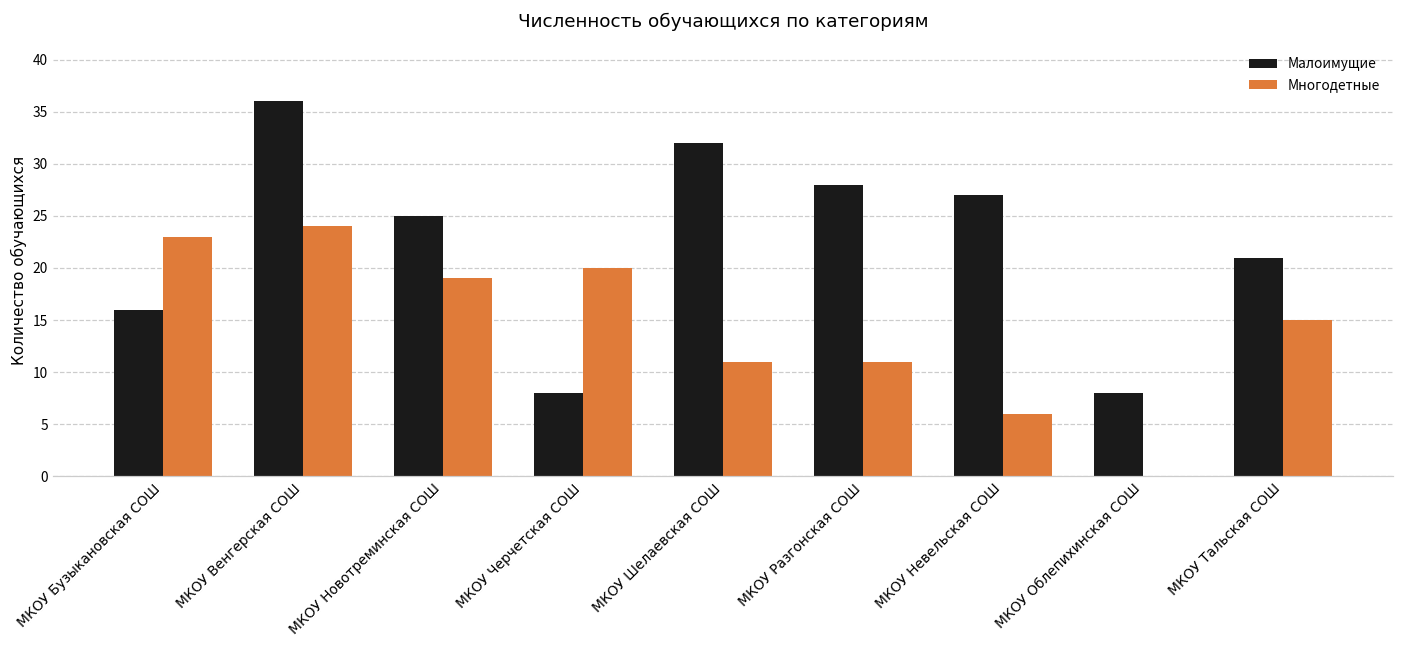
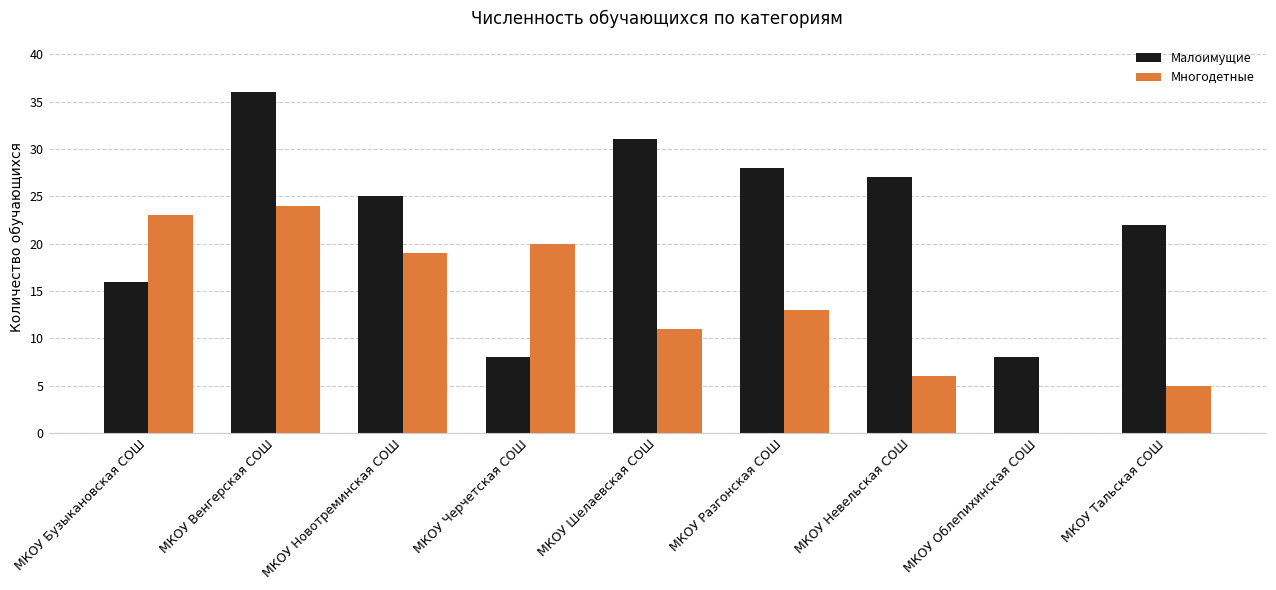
  {
    "Малоимущие": {
      "МКОУ Бузыкановская СОШ": 16,
      "МКОУ Венгерская СОШ": 36,
      "МКОУ Новотреминская СОШ": 25,
      "МКОУ Черчетская СОШ": 8,
-     "МКОУ Шелаевская СОШ": 32,
+     "МКОУ Шелаевская СОШ": 31,
      "МКОУ Разгонская СОШ": 28,
      "МКОУ Невельская СОШ": 27,
      "МКОУ Облепихинская СОШ": 8,
-     "МКОУ Тальская СОШ": 21
+     "МКОУ Тальская СОШ": 22
    },
    "Многодетные": {
      "МКОУ Бузыкановская СОШ": 23,
      "МКОУ Венгерская СОШ": 24,
      "МКОУ Новотреминская СОШ": 19,
      "МКОУ Черчетская СОШ": 20,
      "МКОУ Шелаевская СОШ": 11,
-     "МКОУ Разгонская СОШ": 11,
+     "МКОУ Разгонская СОШ": 13,
      "МКОУ Невельская СОШ": 6,
      "МКОУ Облепихинская СОШ": 0,
-     "МКОУ Тальская СОШ": 15
+     "МКОУ Тальская СОШ": 5
    }
  }
